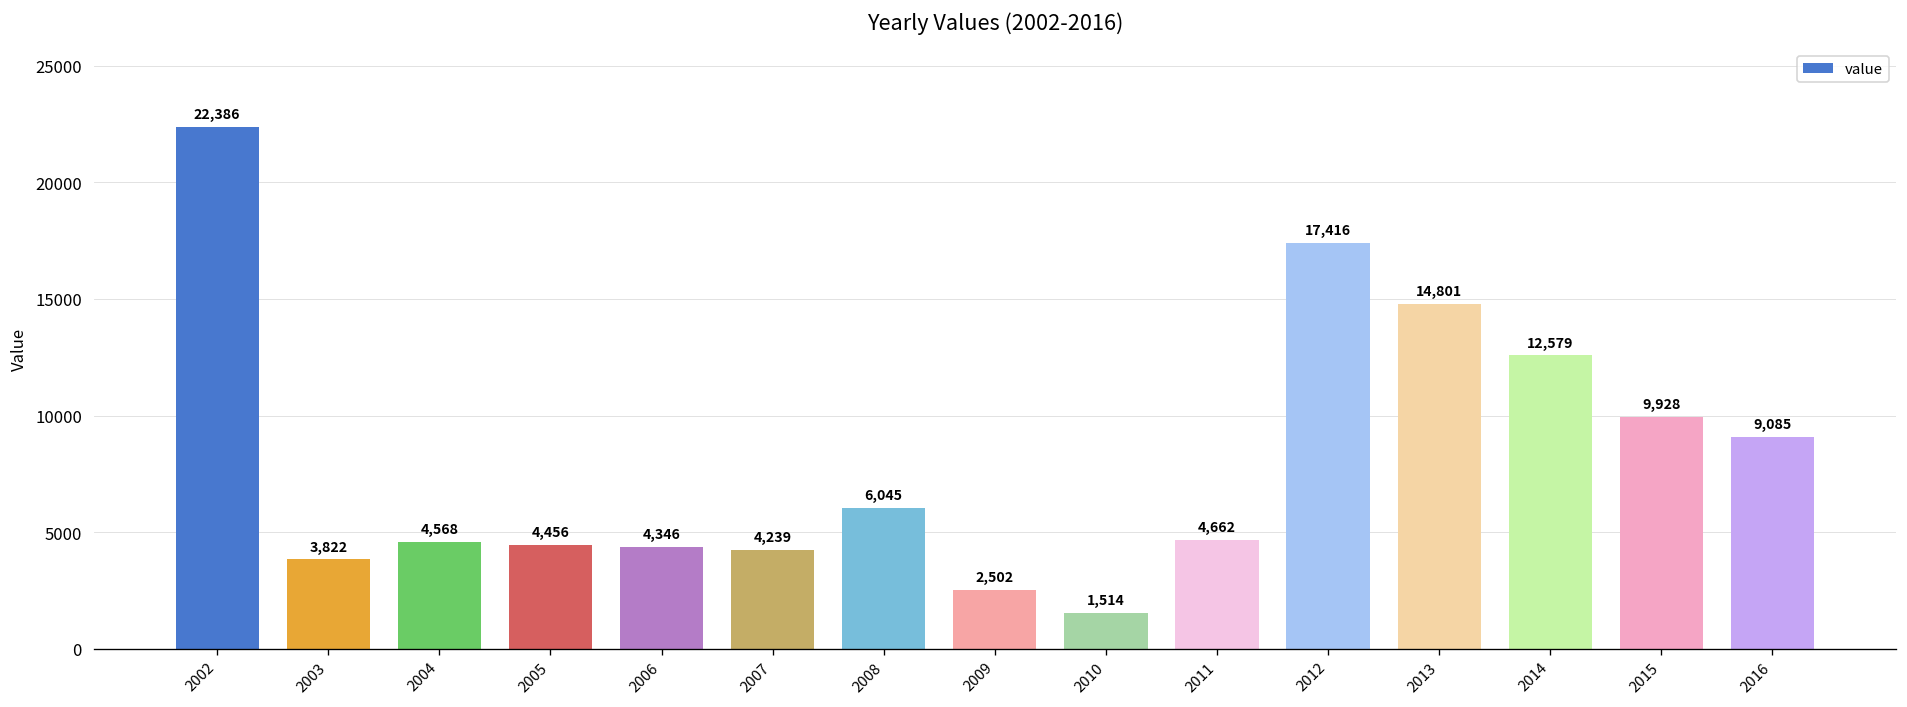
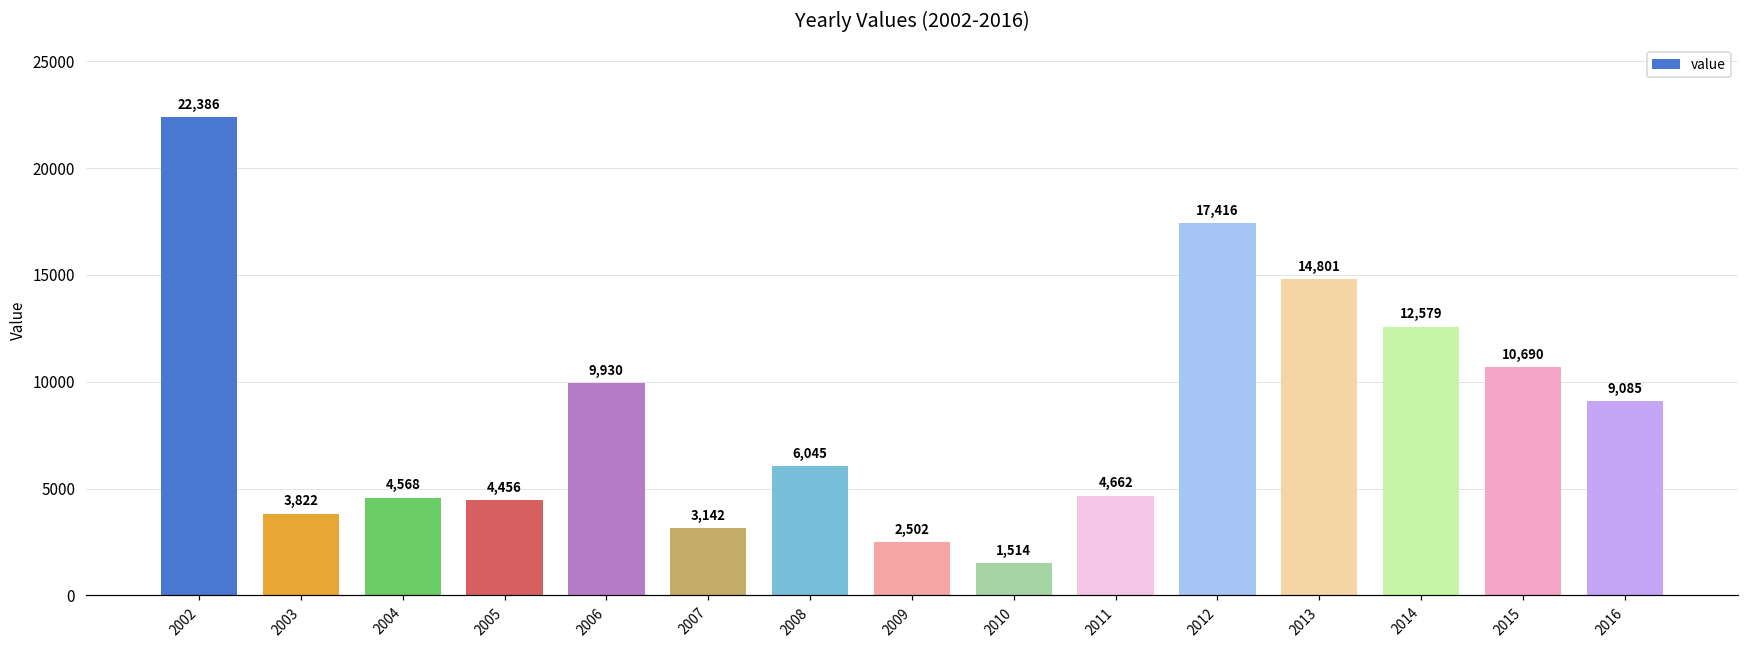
  {
    "2002": "22,386",
    "2003": "3,822",
    "2004": "4,568",
    "2005": "4,456",
-   "2006": "4,346",
-   "2007": "4,239",
+   "2006": "9,930",
+   "2007": "3,142",
    "2008": "6,045",
    "2009": "2,502",
    "2010": "1,514",
    "2011": "4,662",
    "2012": "17,416",
    "2013": "14,801",
    "2014": "12,579",
-   "2015": "9,928",
+   "2015": "10,690",
    "2016": "9,085"
  }
